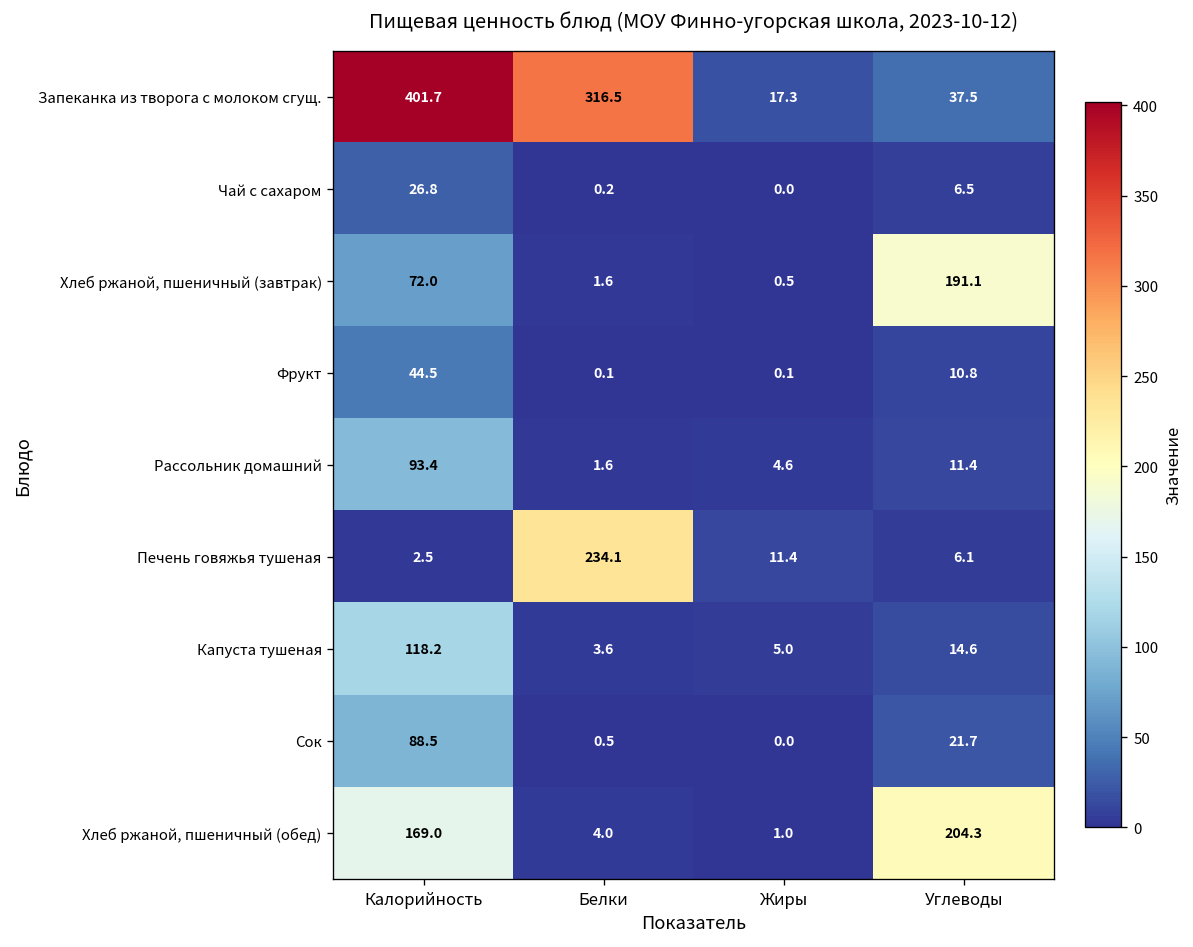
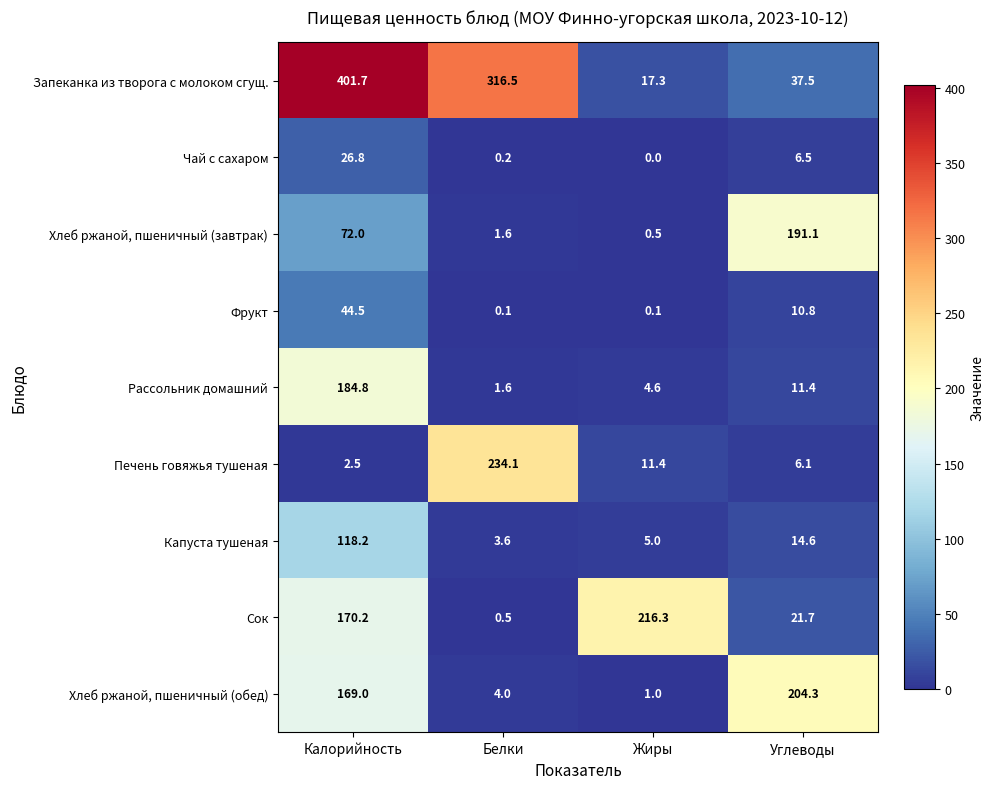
  {
    "Запеканка из творога с молоком сгущ.": {
      "Калорийность": 401.7,
      "Белки": 316.5,
      "Жиры": 17.3,
      "Углеводы": 37.5
    },
    "Чай с сахаром": {
      "Калорийность": 26.8,
      "Белки": 0.2,
      "Жиры": 0.0,
      "Углеводы": 6.5
    },
    "Хлеб ржаной, пшеничный (завтрак)": {
      "Калорийность": 72.0,
      "Белки": 1.6,
      "Жиры": 0.5,
      "Углеводы": 191.1
    },
    "Фрукт": {
      "Калорийность": 44.5,
      "Белки": 0.1,
      "Жиры": 0.1,
      "Углеводы": 10.8
    },
    "Рассольник домашний": {
-     "Калорийность": 93.4,
+     "Калорийность": 184.8,
      "Белки": 1.6,
      "Жиры": 4.6,
      "Углеводы": 11.4
    },
    "Печень говяжья тушеная": {
      "Калорийность": 2.5,
      "Белки": 234.1,
      "Жиры": 11.4,
      "Углеводы": 6.1
    },
    "Капуста тушеная": {
      "Калорийность": 118.2,
      "Белки": 3.6,
      "Жиры": 5.0,
      "Углеводы": 14.6
    },
    "Сок": {
-     "Калорийность": 88.5,
+     "Калорийность": 170.2,
      "Белки": 0.5,
-     "Жиры": 0.0,
+     "Жиры": 216.3,
      "Углеводы": 21.7
    },
    "Хлеб ржаной, пшеничный (обед)": {
      "Калорийность": 169.0,
      "Белки": 4.0,
      "Жиры": 1.0,
      "Углеводы": 204.3
    }
  }
